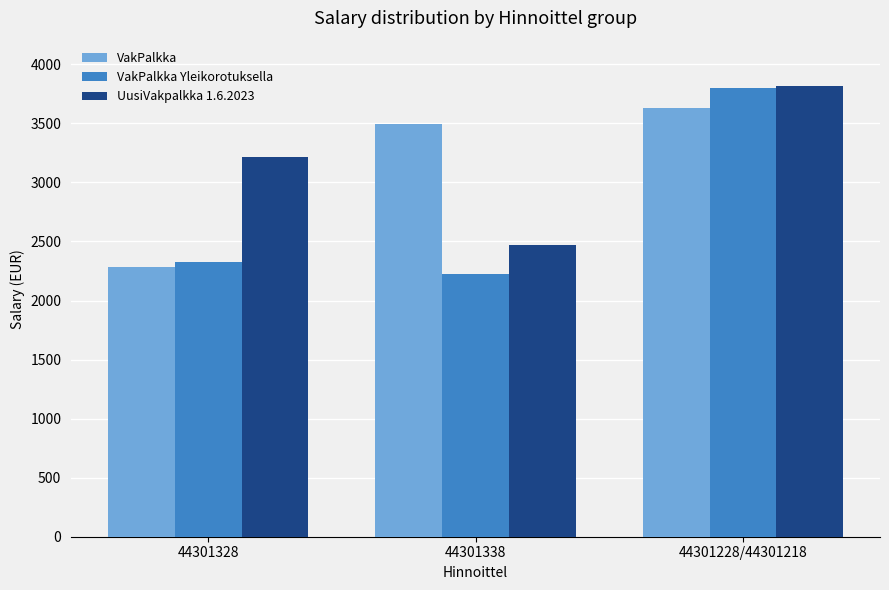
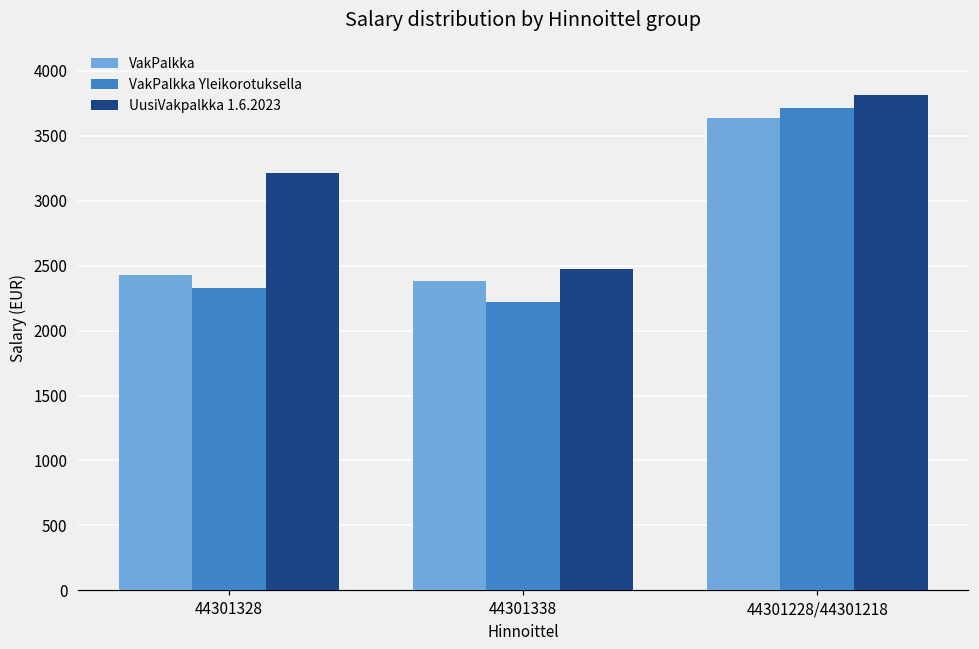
  {
    "VakPalkka": {
-     "44301328": 2290,
-     "44301338": 3500,
+     "44301328": 2430,
+     "44301338": 2380,
      "44301228/44301218": 3630
    },
    "VakPalkka Yleikorotuksella": {
      "44301328": 2330,
      "44301338": 2220,
-     "44301228/44301218": 3800
+     "44301228/44301218": 3710
    },
    "UusiVakpalkka 1.6.2023": {
      "44301328": 3220,
      "44301338": 2470,
      "44301228/44301218": 3810
    }
  }
